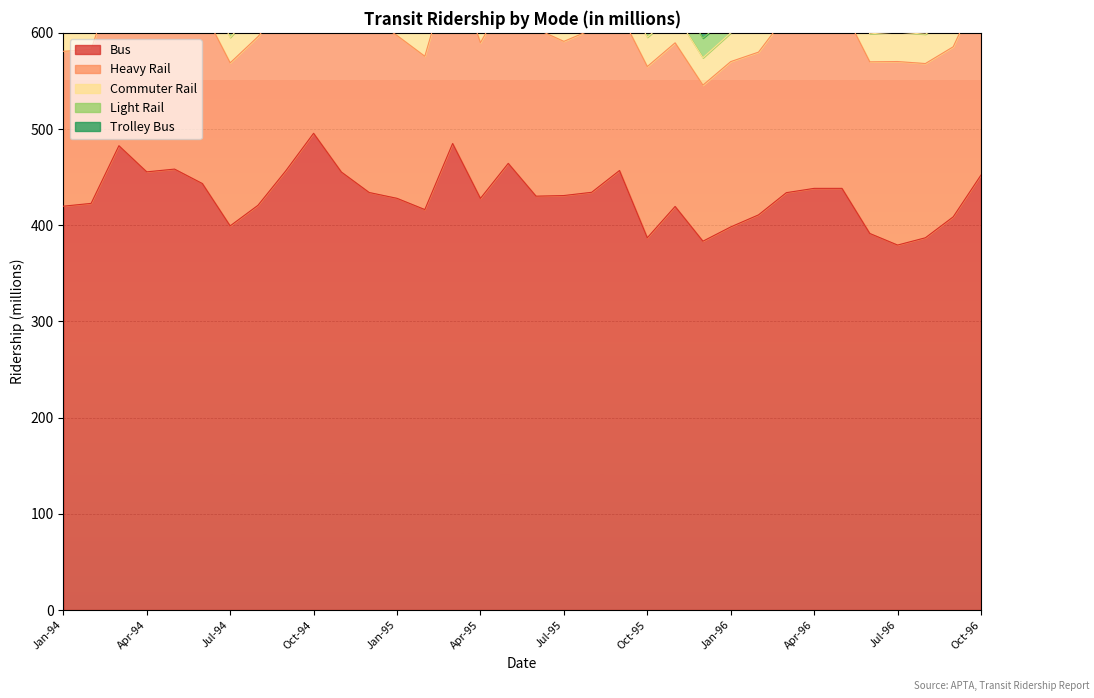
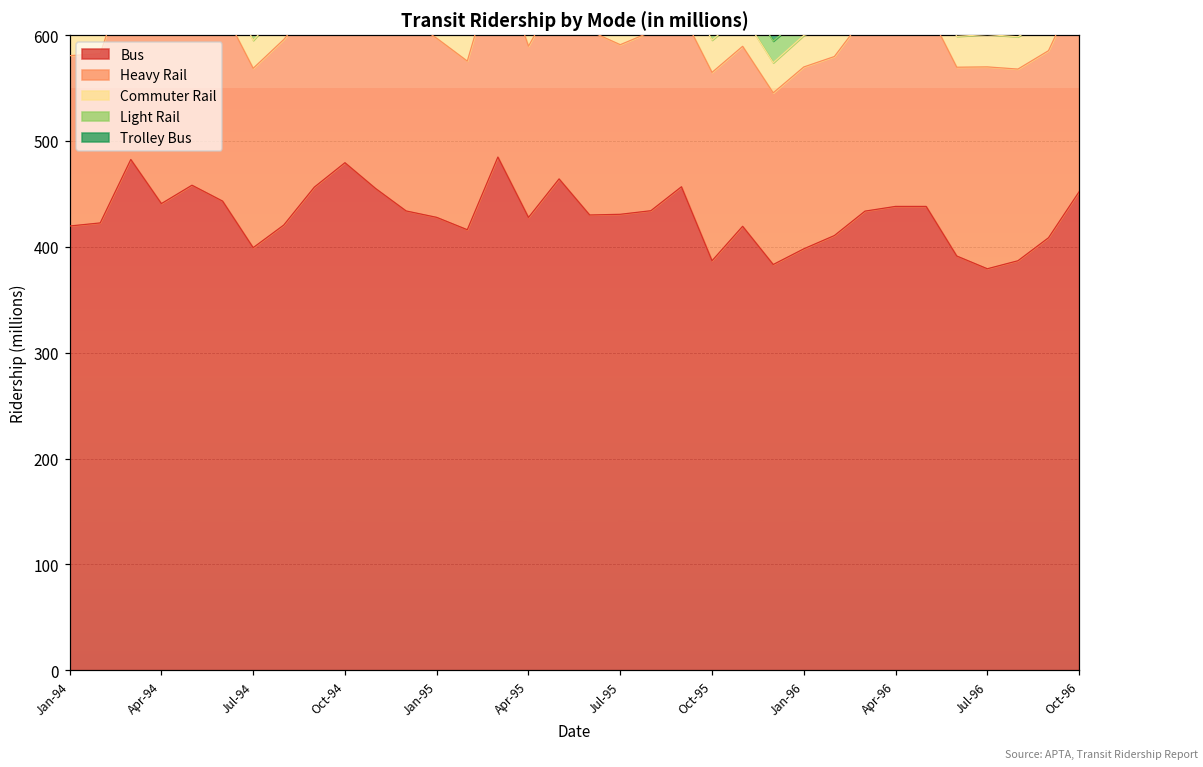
  {
    "Bus": {
      "Jan-94": 420,
-     "Apr-94": 460,
+     "Apr-94": 440,
      "Jul-94": 400,
-     "Oct-94": 500,
+     "Oct-94": 480,
      "Jan-95": 430,
      "Apr-95": 430,
      "Jul-95": 430,
      "Oct-95": 390,
      "Jan-96": 400,
      "Apr-96": 440,
      "Jul-96": 380,
      "Oct-96": 450
    },
    "Heavy Rail": {
      "Jan-94": 160,
      "Jul-94": 170,
      "Jan-95": 170,
      "Apr-95": 160,
      "Jul-95": 160,
      "Oct-95": 180,
      "Jan-96": 170,
      "Jul-96": 190
    },
    "Commuter Rail": {
      "Jul-94": 30,
      "Oct-95": 30,
      "Jan-96": 30,
      "Jul-96": 30
    }
  }
